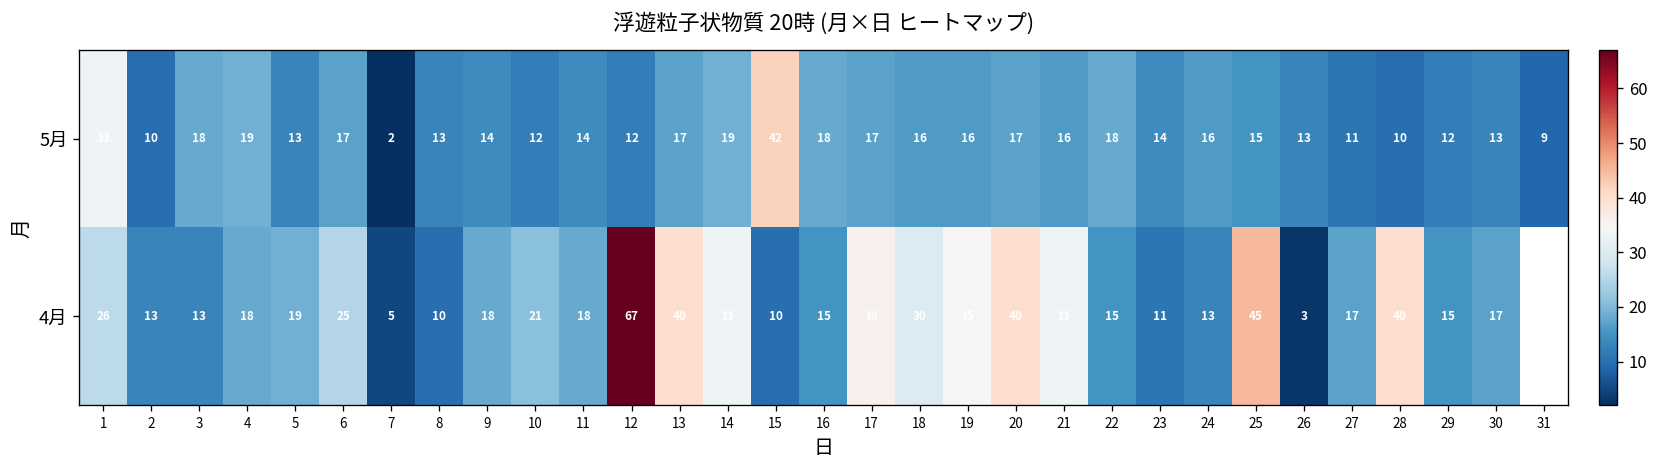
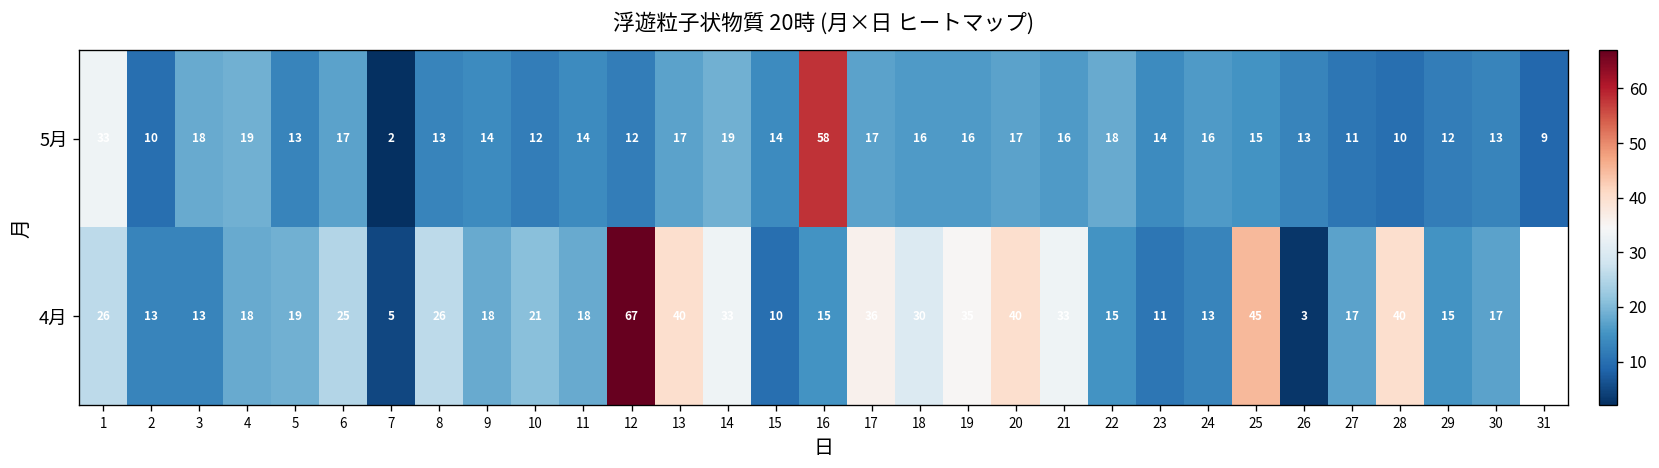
  {
    "5月": {
      "2": 10,
      "3": 18,
      "4": 19,
      "5": 13,
      "6": 17,
      "7": 2,
      "8": 13,
      "9": 14,
      "10": 12,
      "11": 14,
      "12": 12,
      "13": 17,
      "14": 19,
-     "15": 42,
-     "16": 18,
+     "15": 14,
+     "16": 58,
      "17": 17,
      "18": 16,
      "19": 16,
      "20": 17,
      "21": 16,
      "22": 18,
      "23": 14,
      "24": 16,
      "25": 15,
      "26": 13,
      "27": 11,
      "28": 10,
      "29": 12,
      "30": 13,
      "31": 9
    },
    "4月": {
      "1": 26,
      "2": 13,
      "3": 13,
      "4": 18,
      "5": 19,
      "6": 25,
      "7": 5,
-     "8": 10,
+     "8": 26,
      "9": 18,
      "10": 21,
      "11": 18,
      "12": 67,
      "13": 40,
      "15": 10,
      "16": 15,
      "20": 40,
      "22": 15,
      "23": 11,
      "24": 13,
      "25": 45,
      "26": 3,
      "27": 17,
      "28": 40,
      "29": 15,
      "30": 17
    }
  }
